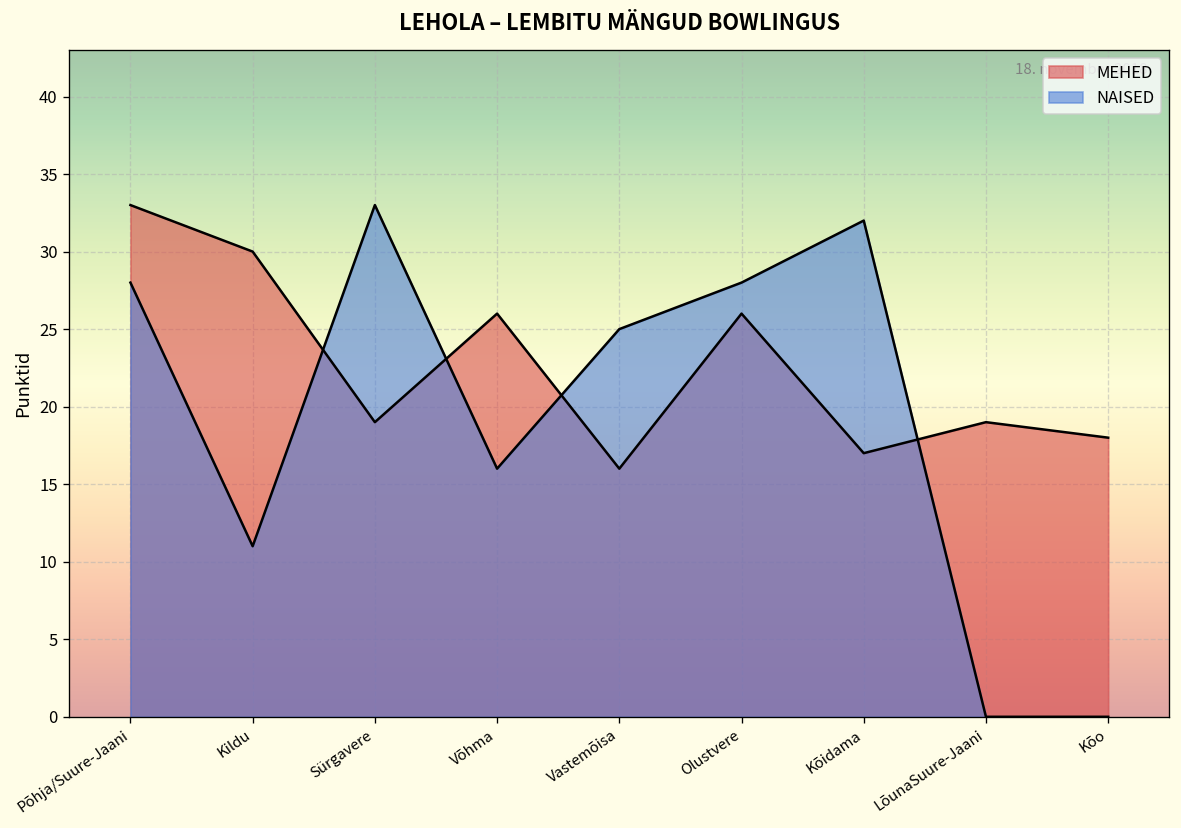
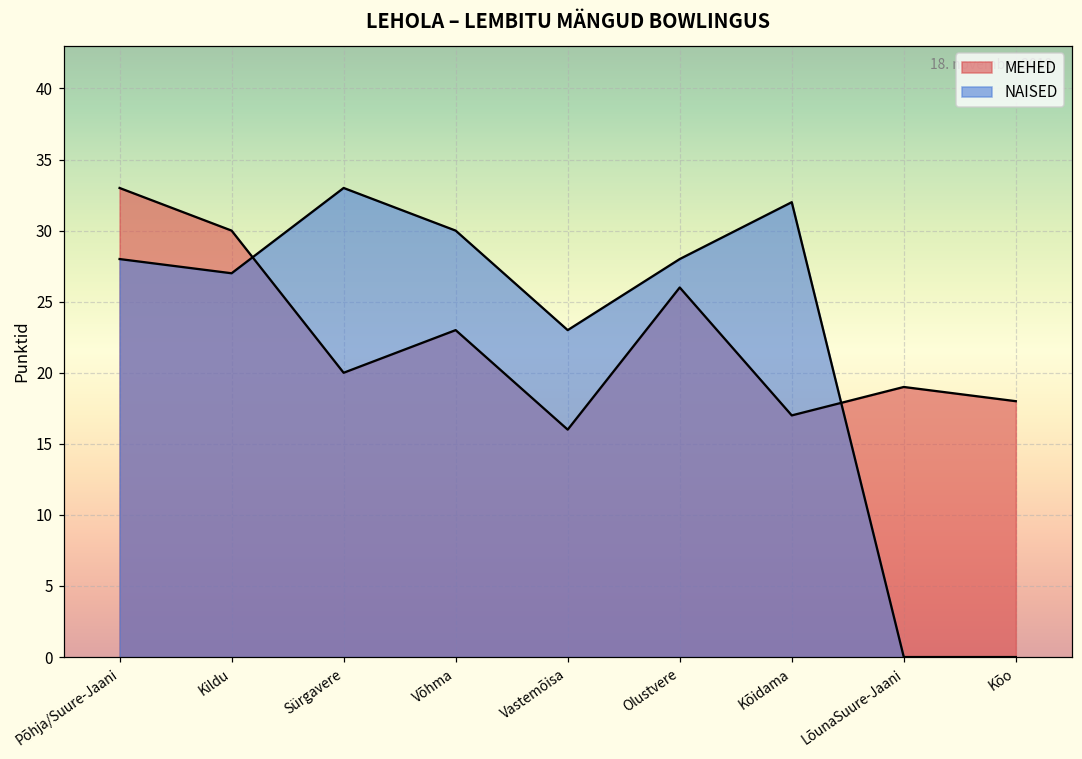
  {
    "MEHED": {
      "Põhja/Suure-Jaani": 33,
      "Kildu": 30,
-     "Sürgavere": 19,
-     "Võhma": 26,
+     "Sürgavere": 20,
+     "Võhma": 23,
      "Vastemõisa": 16,
      "Olustvere": 26,
      "Kõidama": 17,
      "LõunaSuure-Jaani": 19,
      "Kõo": 18
    },
    "NAISED": {
      "Põhja/Suure-Jaani": 28,
-     "Kildu": 11,
+     "Kildu": 27,
      "Sürgavere": 33,
-     "Võhma": 16,
-     "Vastemõisa": 25,
+     "Võhma": 30,
+     "Vastemõisa": 23,
      "Olustvere": 28,
      "Kõidama": 32,
      "LõunaSuure-Jaani": 0,
      "Kõo": 0
    }
  }
